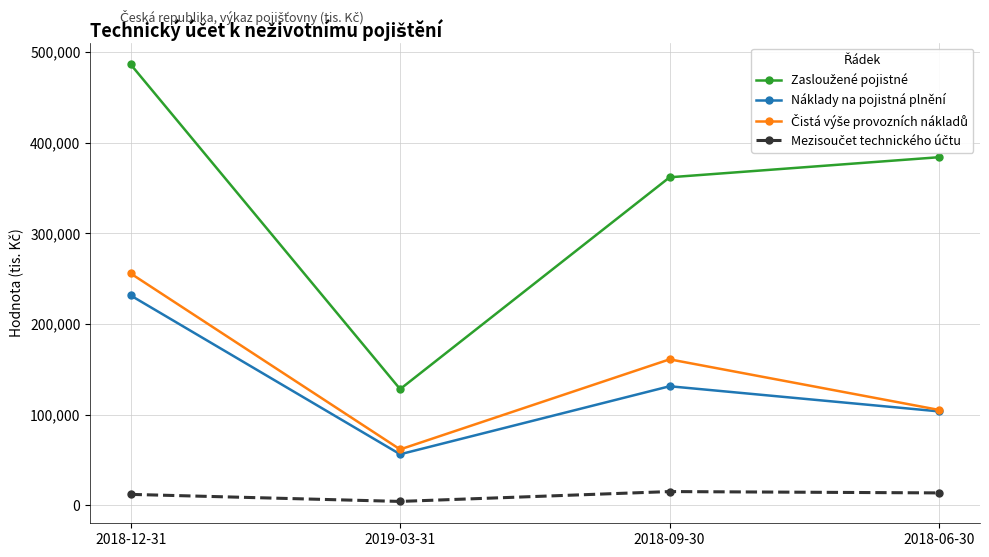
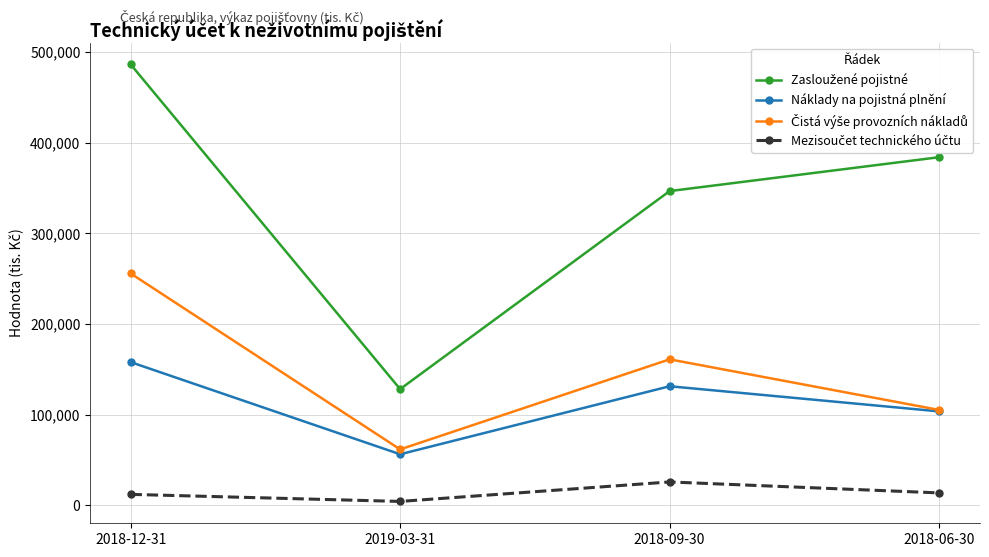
  {
    "Zasloužené pojistné": {
      "2018-12-31": "490,000",
      "2019-03-31": "130,000",
-     "2018-09-30": "360,000",
+     "2018-09-30": "350,000",
      "2018-06-30": "380,000"
    },
    "Náklady na pojistná plnění": {
-     "2018-12-31": "230,000",
+     "2018-12-31": "160,000",
      "2019-03-31": "60,000",
      "2018-09-30": "130,000"
    },
    "Čistá výše provozních nákladů": {
      "2018-12-31": "260,000",
      "2019-03-31": "60,000",
      "2018-09-30": "160,000"
    },
    "Mezisoučet technického účtu": {
      "2018-12-31": "10,000",
      "2019-03-31": "0",
-     "2018-09-30": "20,000",
+     "2018-09-30": "30,000",
      "2018-06-30": "10,000"
    }
  }
